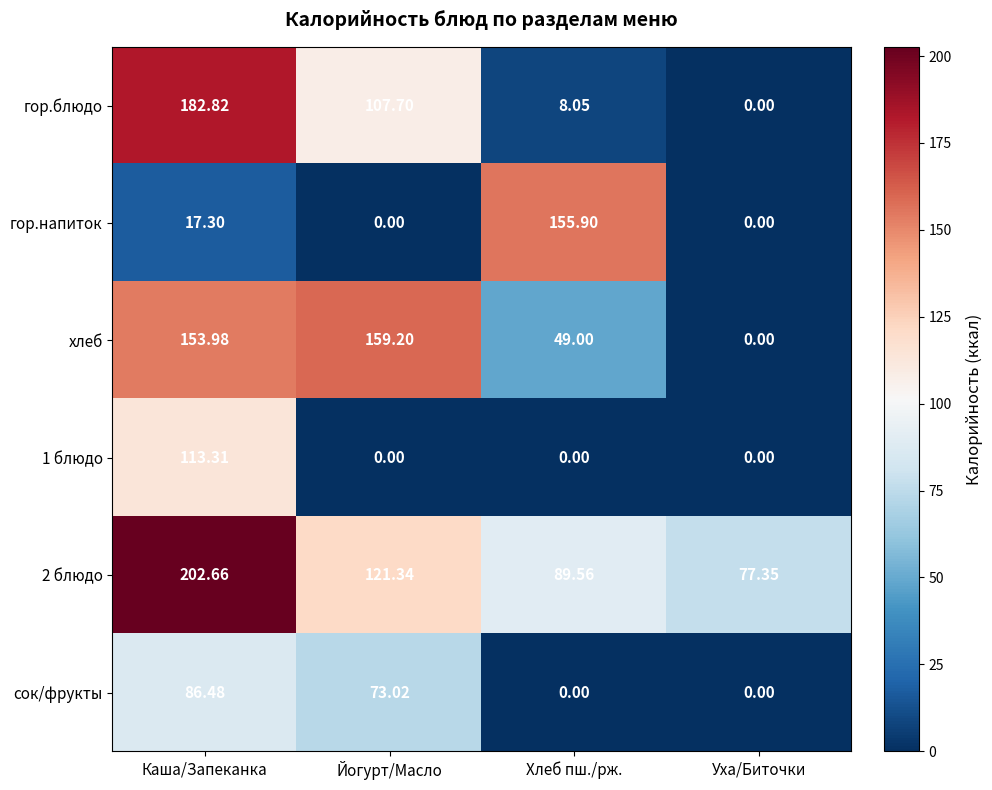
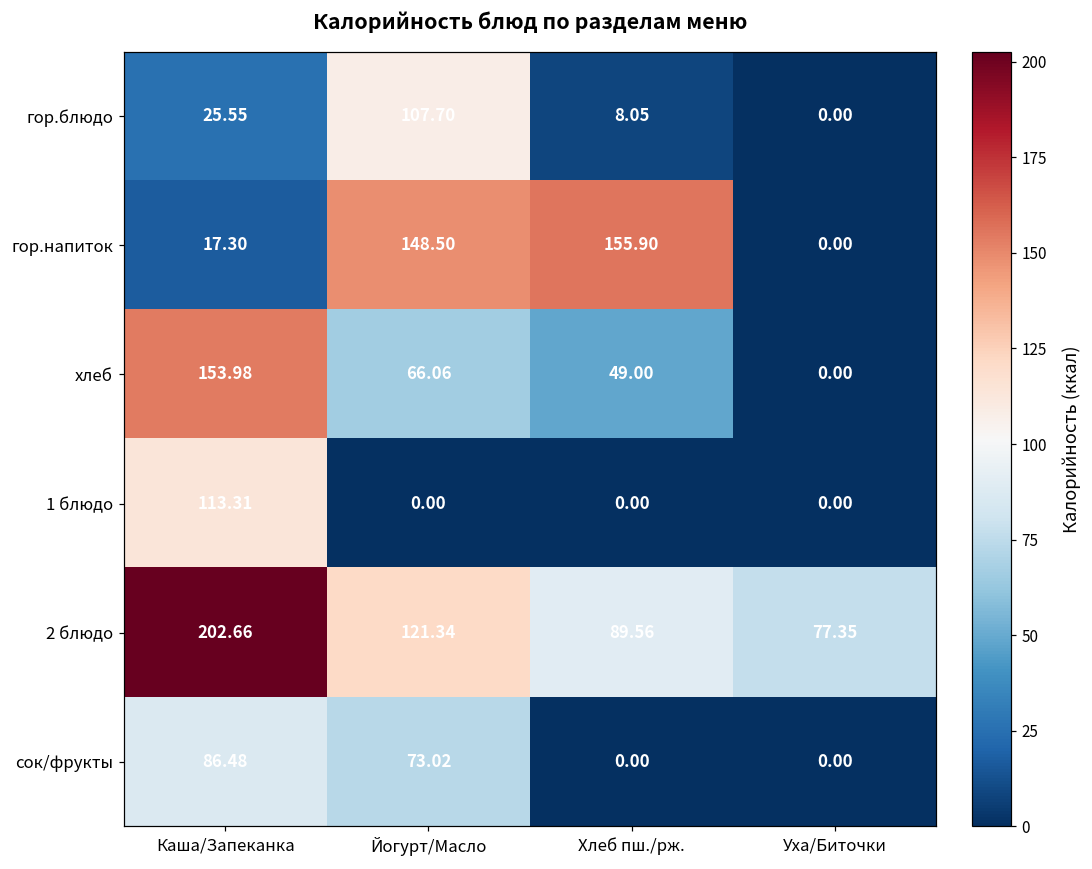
  {
    "гор.блюдо": {
-     "Каша/Запеканка": 182.82,
+     "Каша/Запеканка": 25.55,
      "Хлеб пш./рж.": 8.05,
      "Уха/Биточки": 0.00
    },
    "гор.напиток": {
      "Каша/Запеканка": 17.30,
-     "Йогурт/Масло": 0.00,
+     "Йогурт/Масло": 148.50,
      "Хлеб пш./рж.": 155.90,
      "Уха/Биточки": 0.00
    },
    "хлеб": {
      "Каша/Запеканка": 153.98,
-     "Йогурт/Масло": 159.20,
+     "Йогурт/Масло": 66.06,
      "Хлеб пш./рж.": 49.00,
      "Уха/Биточки": 0.00
    },
    "1 блюдо": {
      "Йогурт/Масло": 0.00,
      "Хлеб пш./рж.": 0.00,
      "Уха/Биточки": 0.00
    },
    "2 блюдо": {
      "Каша/Запеканка": 202.66,
      "Йогурт/Масло": 121.34,
      "Уха/Биточки": 77.35
    },
    "сок/фрукты": {
      "Йогурт/Масло": 73.02,
      "Хлеб пш./рж.": 0.00,
      "Уха/Биточки": 0.00
    }
  }
